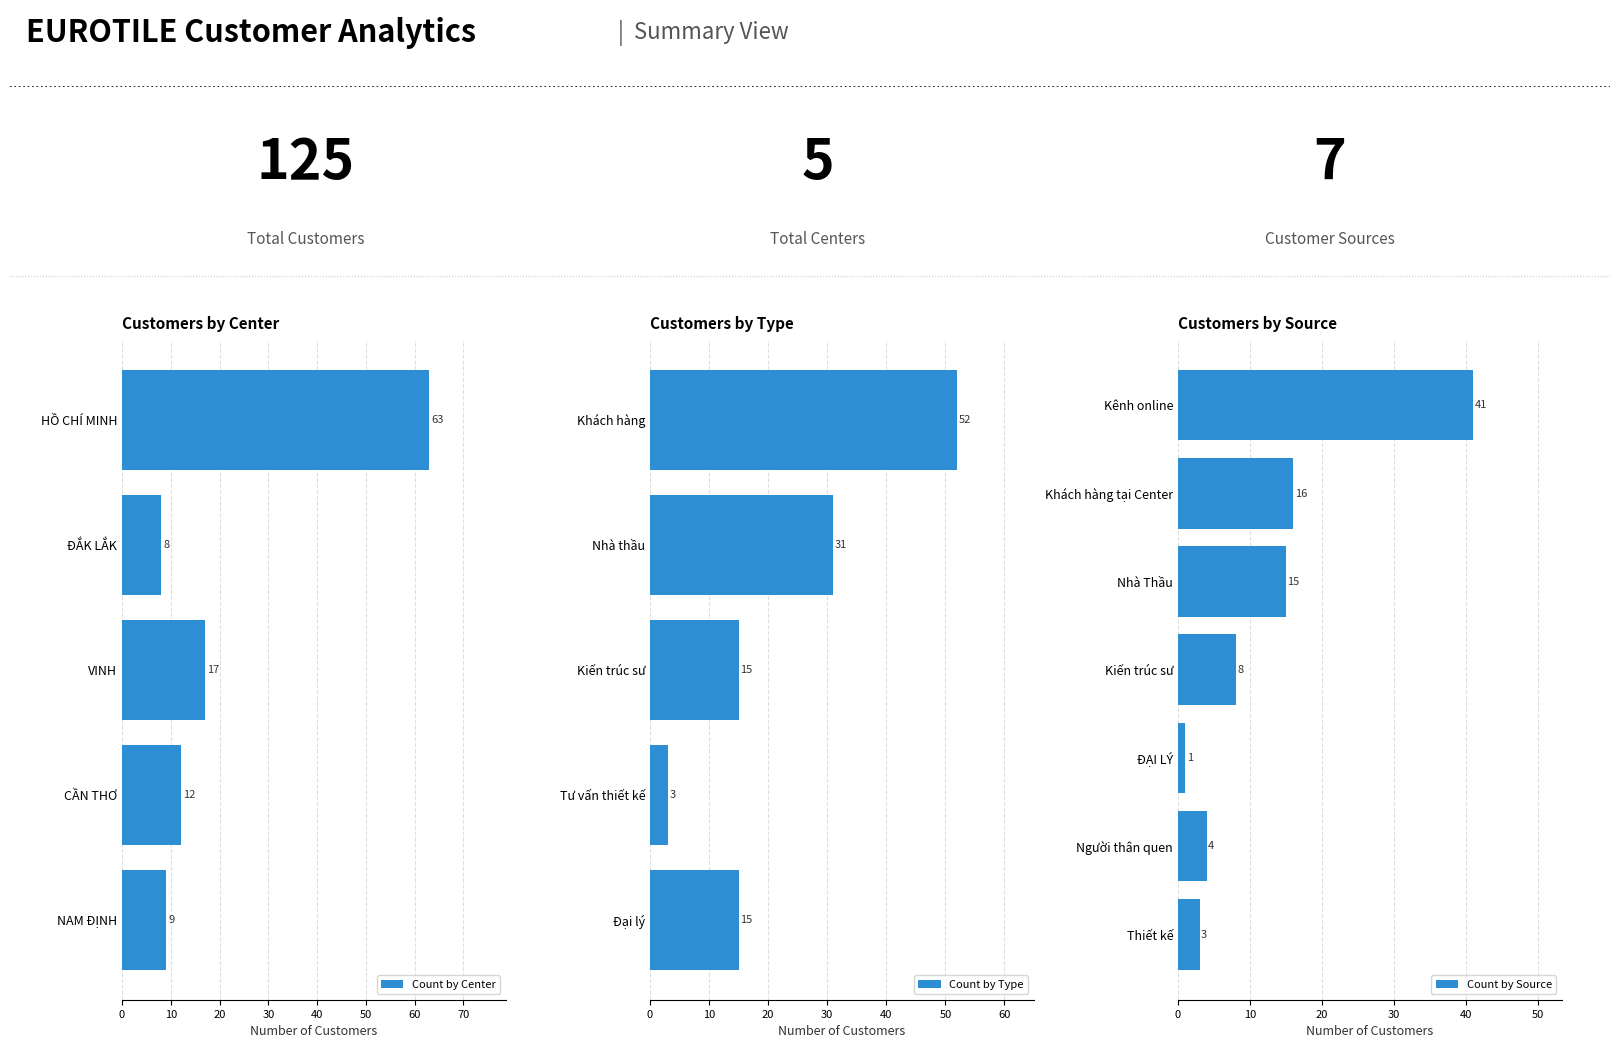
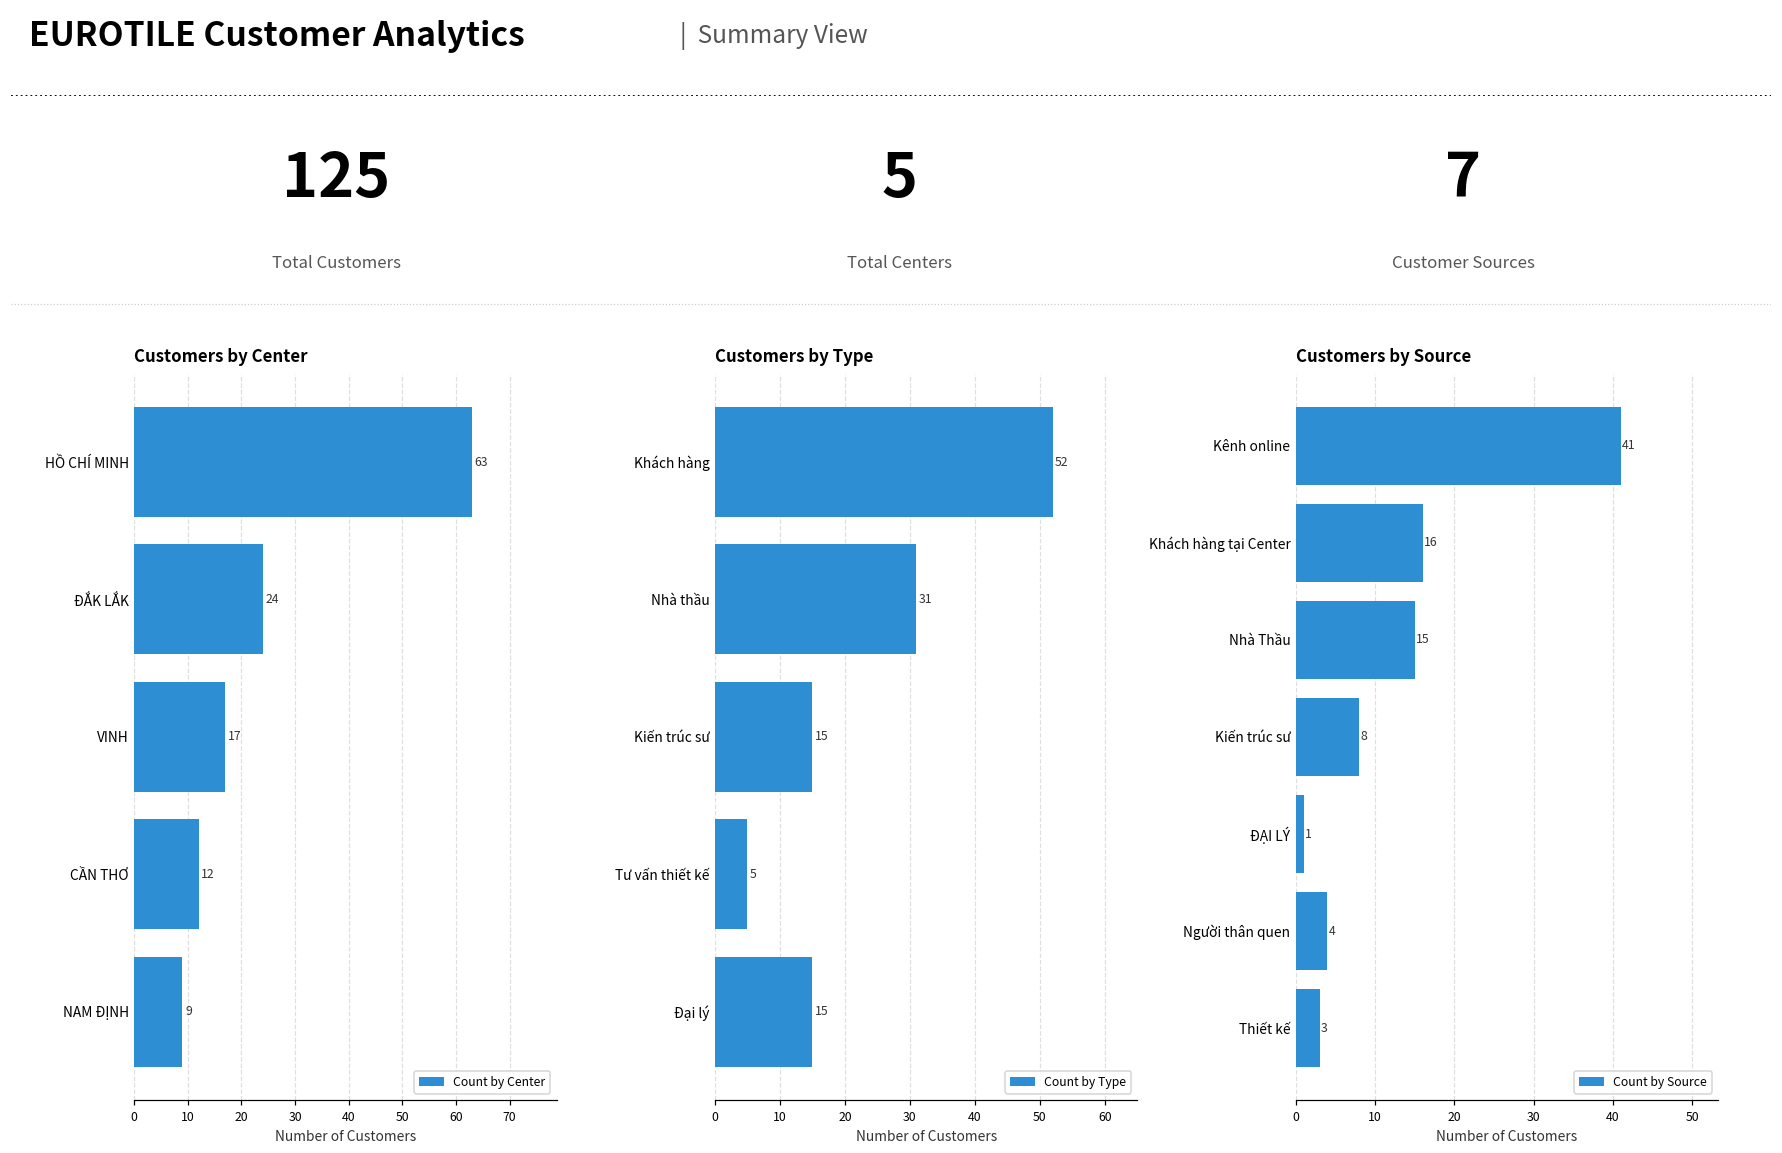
  {
    "Customers by Center": {
      "HỒ CHÍ MINH": 63,
-     "ĐẮK LẮK": 8,
+     "ĐẮK LẮK": 24,
      "VINH": 17,
      "CẦN THƠ": 12,
      "NAM ĐỊNH": 9
    },
    "Customers by Type": {
      "Khách hàng": 52,
      "Nhà thầu": 31,
      "Kiến trúc sư": 15,
-     "Tư vấn thiết kế": 3,
+     "Tư vấn thiết kế": 5,
      "Đại lý": 15
    },
    "Customers by Source": {
      "Kênh online": 41,
      "Khách hàng tại Center": 16,
      "Nhà Thầu": 15,
      "Kiến trúc sư": 8,
      "ĐẠI LÝ": 1,
      "Người thân quen": 4,
      "Thiết kế": 3
    }
  }
